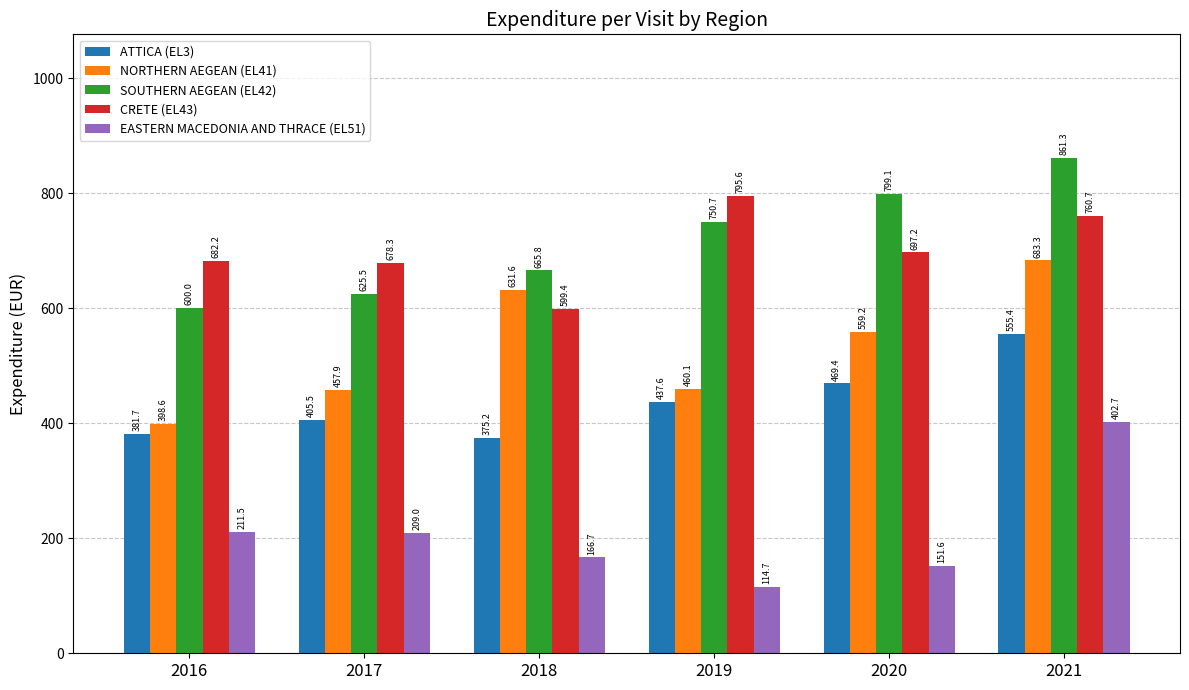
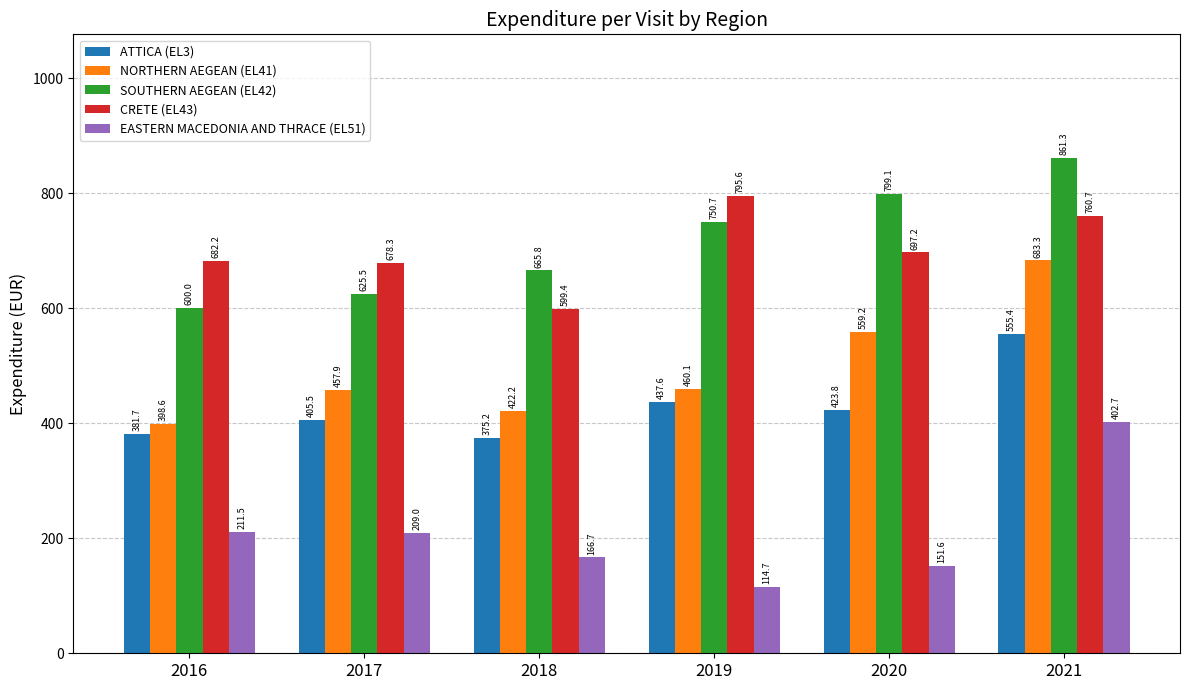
  {
    "ATTICA (EL3)": {
      "2016": 381.7,
      "2017": 405.5,
      "2018": 375.2,
      "2019": 437.6,
-     "2020": 469.4,
+     "2020": 423.8,
      "2021": 555.4
    },
    "NORTHERN AEGEAN (EL41)": {
      "2016": 398.6,
      "2017": 457.9,
-     "2018": 631.6,
+     "2018": 422.2,
      "2019": 460.1,
      "2020": 559.2,
      "2021": 683.3
    },
    "SOUTHERN AEGEAN (EL42)": {
      "2016": 600.0,
      "2017": 625.5,
      "2018": 665.8,
      "2019": 750.7,
      "2020": 799.1,
      "2021": 861.3
    },
    "CRETE (EL43)": {
      "2016": 682.2,
      "2017": 678.3,
      "2018": 599.4,
      "2019": 795.6,
      "2020": 697.2,
      "2021": 760.7
    },
    "EASTERN MACEDONIA AND THRACE (EL51)": {
      "2016": 211.5,
      "2017": 209.0,
      "2018": 166.7,
      "2019": 114.7,
      "2020": 151.6,
      "2021": 402.7
    }
  }
